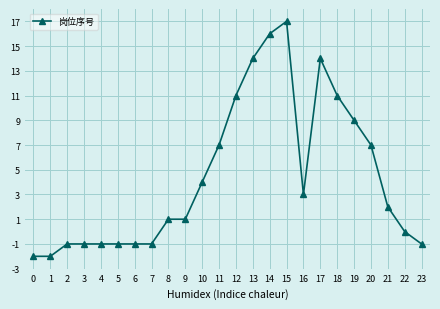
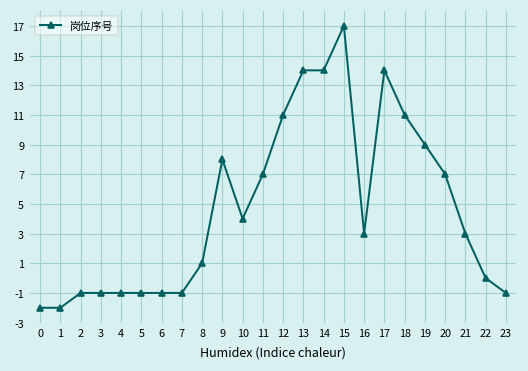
  {
    "0": -2,
    "1": -2,
    "2": -1,
    "3": -1,
    "4": -1,
    "5": -1,
    "6": -1,
    "7": -1,
    "8": 1,
-   "9": 1,
+   "9": 8,
    "10": 4,
    "11": 7,
    "12": 11,
    "13": 14,
-   "14": 16,
+   "14": 14,
    "15": 17,
    "16": 3,
    "17": 14,
    "18": 11,
    "19": 9,
    "20": 7,
-   "21": 2,
+   "21": 3,
    "22": 0,
    "23": -1
  }
